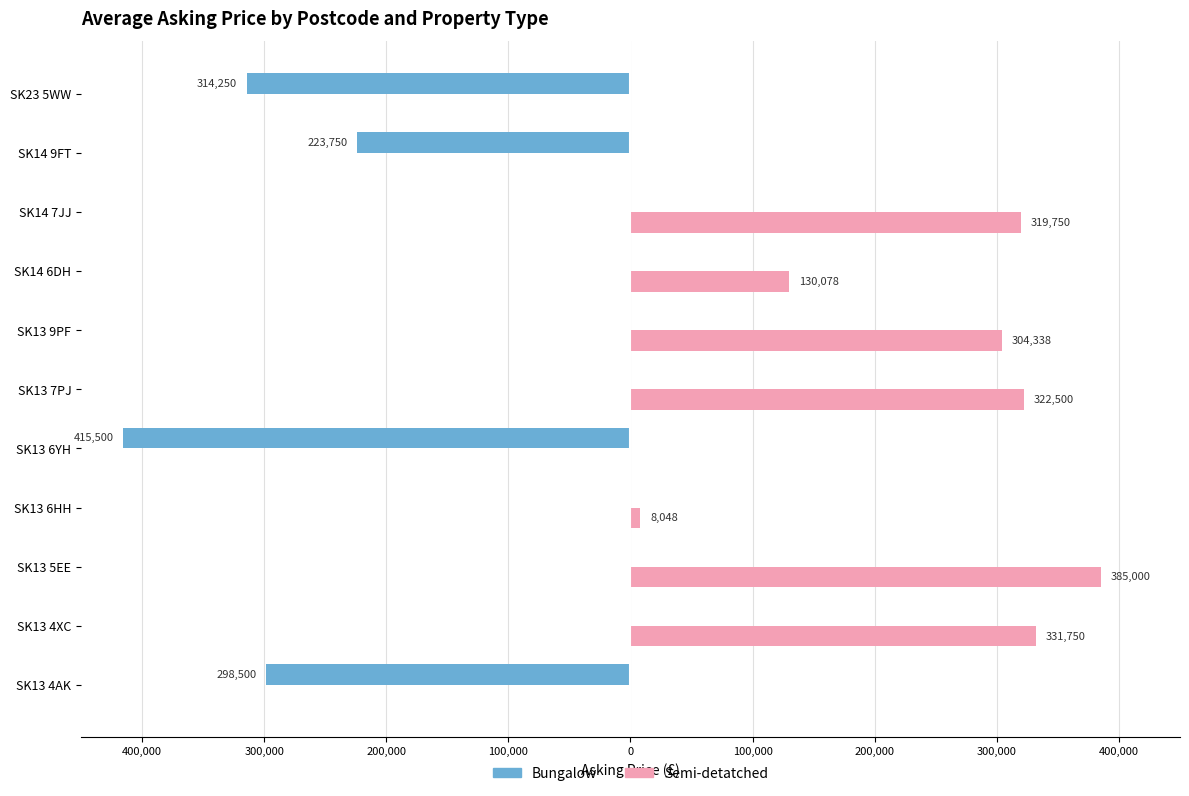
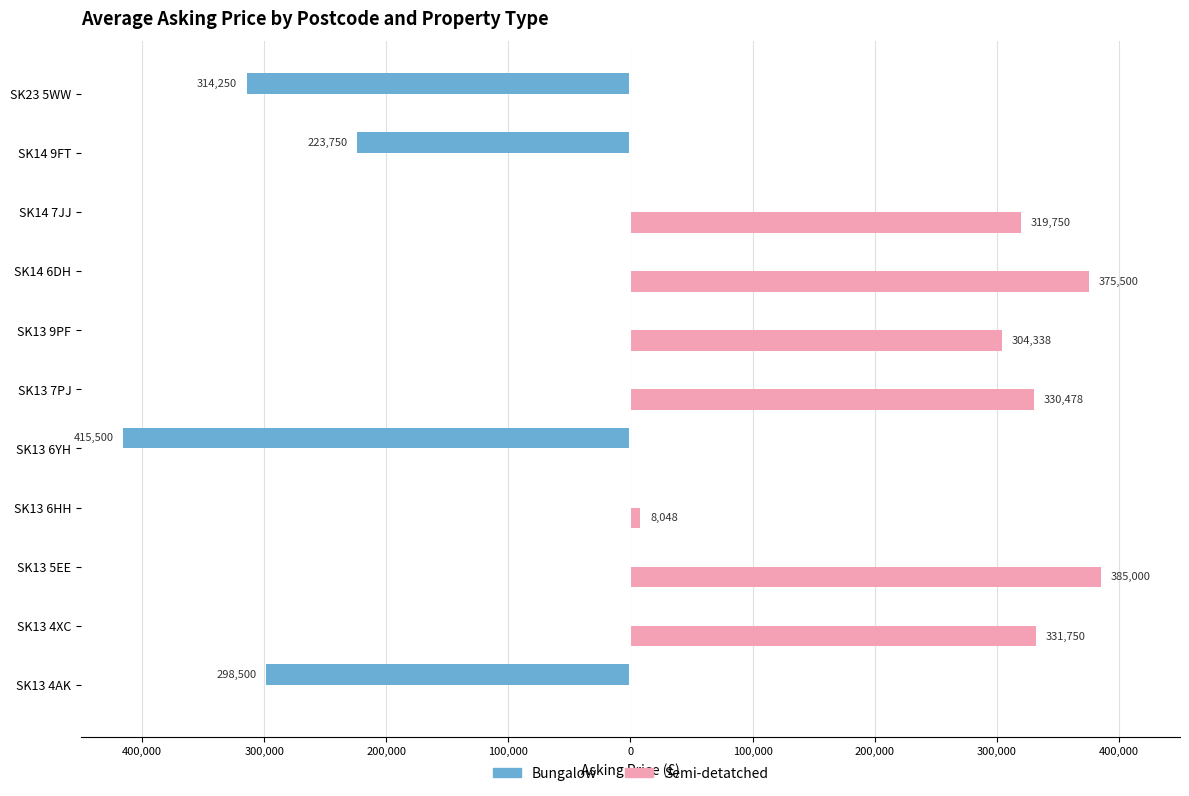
  {
    "Semi-detatched": {
      "SK14 7JJ": "319,750",
-     "SK14 6DH": "130,078",
+     "SK14 6DH": "375,500",
      "SK13 9PF": "304,338",
-     "SK13 7PJ": "322,500",
+     "SK13 7PJ": "330,478",
      "SK13 6HH": "8,048",
      "SK13 5EE": "385,000",
      "SK13 4XC": "331,750"
    }
  }
